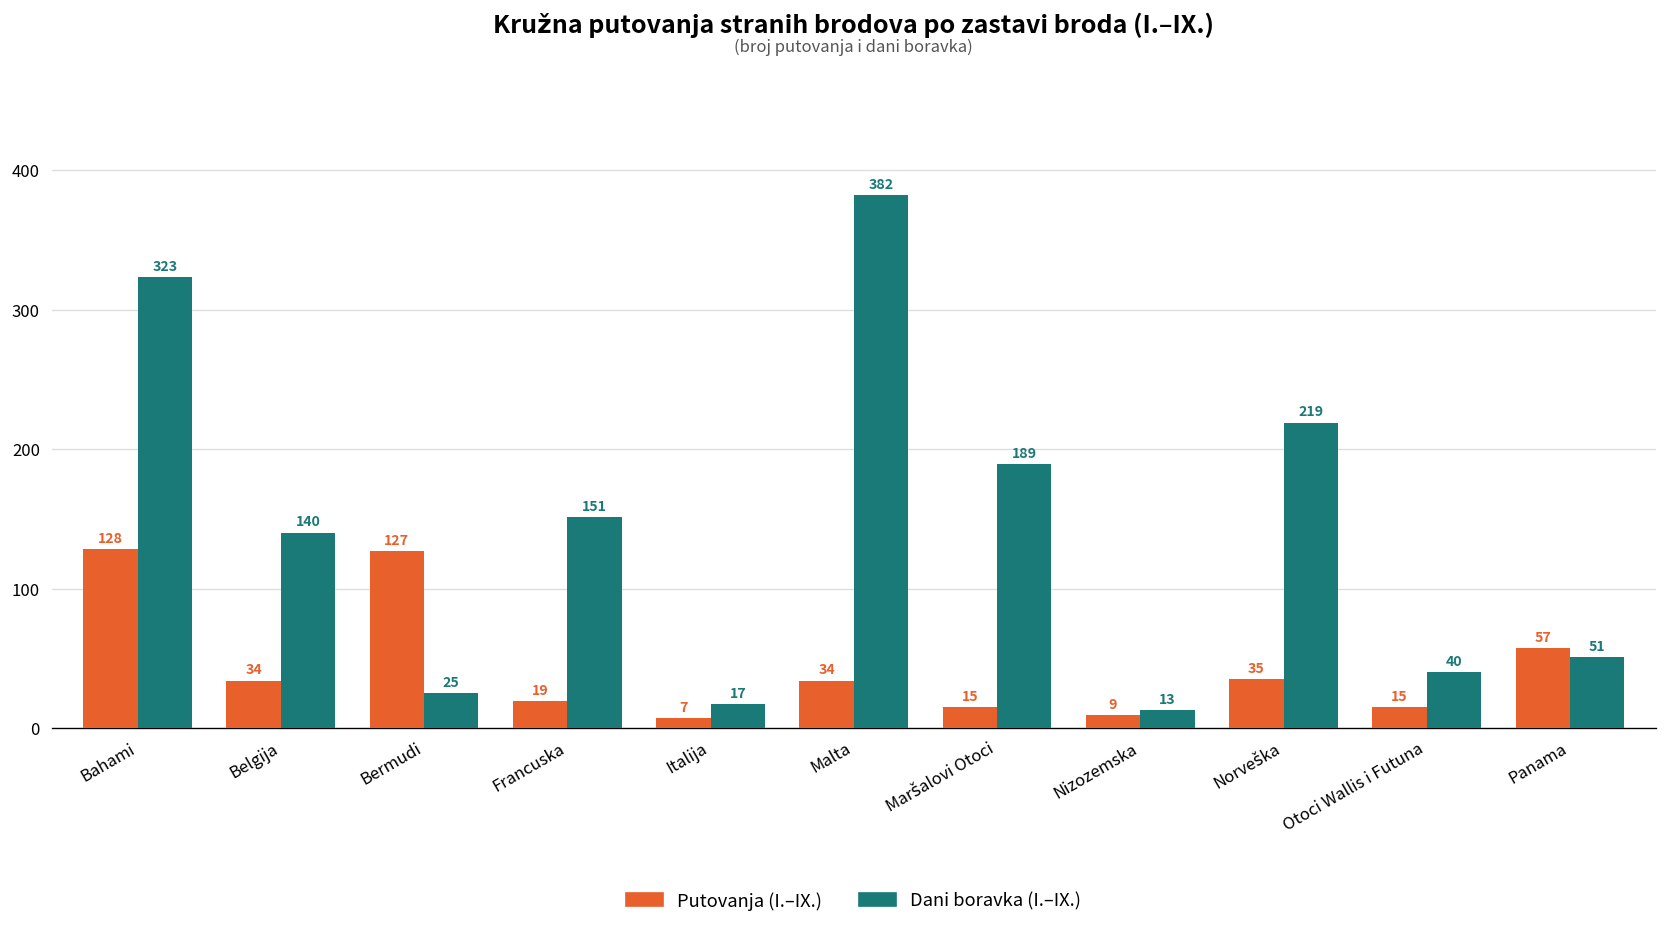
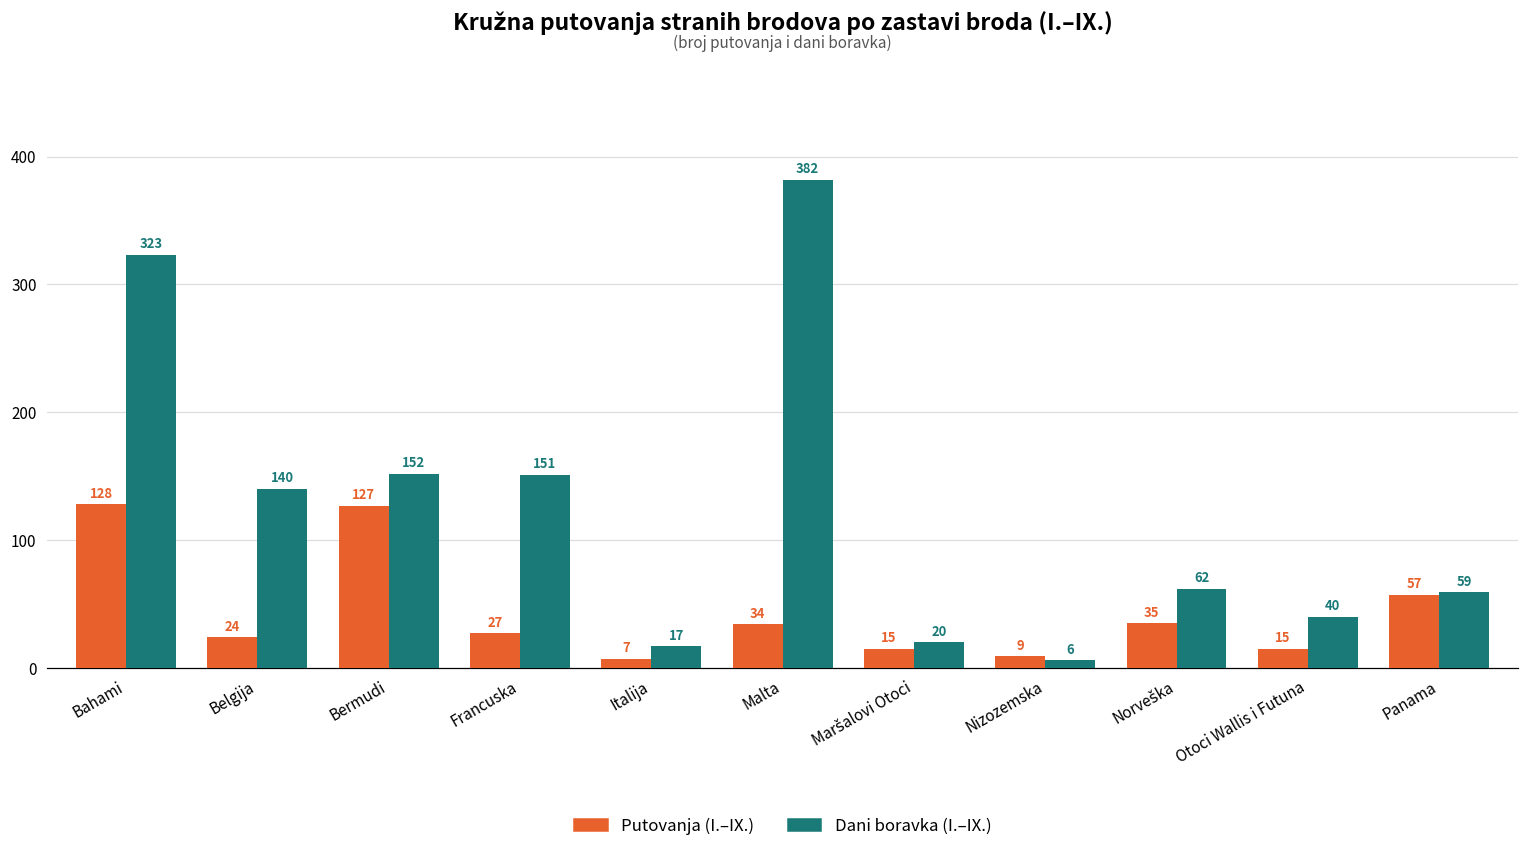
  {
    "Putovanja (I.–IX.)": {
      "Bahami": 128,
-     "Belgija": 34,
+     "Belgija": 24,
      "Bermudi": 127,
-     "Francuska": 19,
+     "Francuska": 27,
      "Italija": 7,
      "Malta": 34,
      "Maršalovi Otoci": 15,
      "Nizozemska": 9,
      "Norveška": 35,
      "Otoci Wallis i Futuna": 15,
      "Panama": 57
    },
    "Dani boravka (I.–IX.)": {
      "Bahami": 323,
      "Belgija": 140,
-     "Bermudi": 25,
+     "Bermudi": 152,
      "Francuska": 151,
      "Italija": 17,
      "Malta": 382,
-     "Maršalovi Otoci": 189,
-     "Nizozemska": 13,
-     "Norveška": 219,
+     "Maršalovi Otoci": 20,
+     "Nizozemska": 6,
+     "Norveška": 62,
      "Otoci Wallis i Futuna": 40,
-     "Panama": 51
+     "Panama": 59
    }
  }
